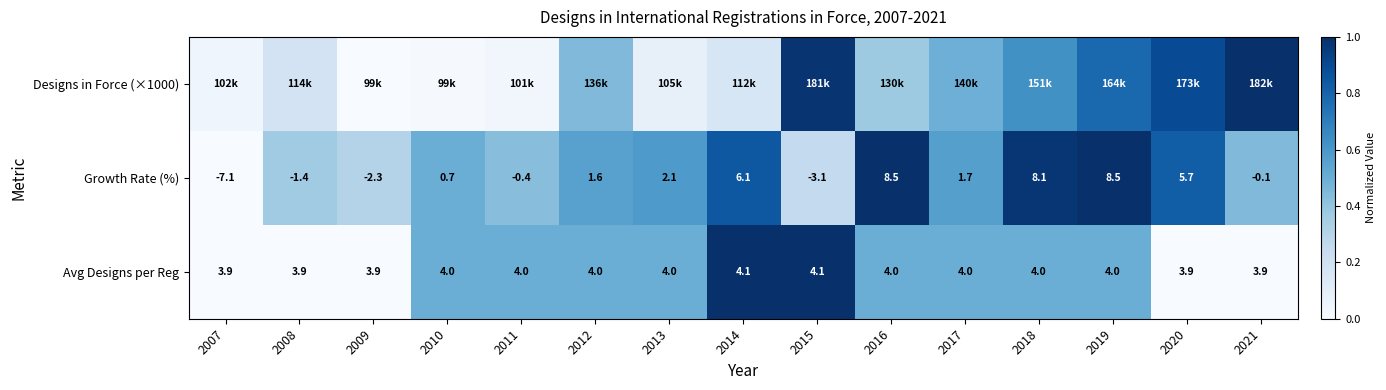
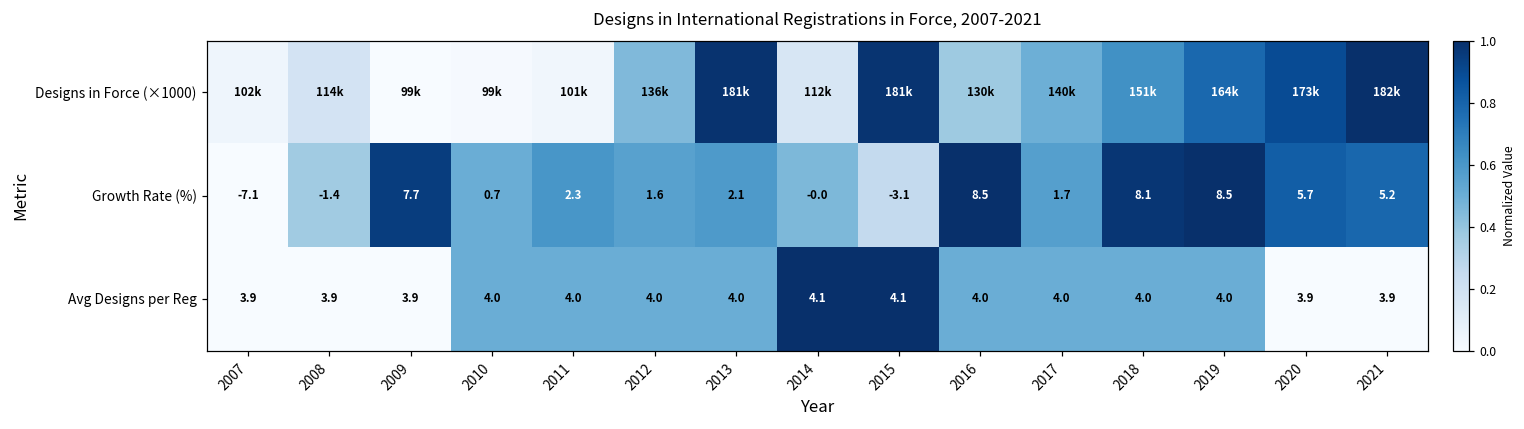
  {
    "Designs in Force (×1000)": {
      "2007": "102k",
      "2008": "114k",
      "2009": "99k",
      "2010": "99k",
      "2011": "101k",
      "2012": "136k",
-     "2013": "105k",
+     "2013": "181k",
      "2014": "112k",
      "2015": "181k",
      "2016": "130k",
      "2017": "140k",
      "2018": "151k",
      "2019": "164k",
      "2020": "173k",
      "2021": "182k"
    },
    "Growth Rate (%)": {
      "2007": "-7.1",
      "2008": "-1.4",
-     "2009": "-2.3",
+     "2009": "7.7",
      "2010": "0.7",
-     "2011": "-0.4",
+     "2011": "2.3",
      "2012": "1.6",
      "2013": "2.1",
-     "2014": "6.1",
+     "2014": "-0.0",
      "2015": "-3.1",
      "2016": "8.5",
      "2017": "1.7",
      "2018": "8.1",
      "2019": "8.5",
      "2020": "5.7",
-     "2021": "-0.1"
+     "2021": "5.2"
    },
    "Avg Designs per Reg": {
      "2007": "3.9",
      "2008": "3.9",
      "2009": "3.9",
      "2010": "4.0",
      "2011": "4.0",
      "2012": "4.0",
      "2013": "4.0",
      "2014": "4.1",
      "2015": "4.1",
      "2016": "4.0",
      "2017": "4.0",
      "2018": "4.0",
      "2019": "4.0",
      "2020": "3.9",
      "2021": "3.9"
    }
  }
